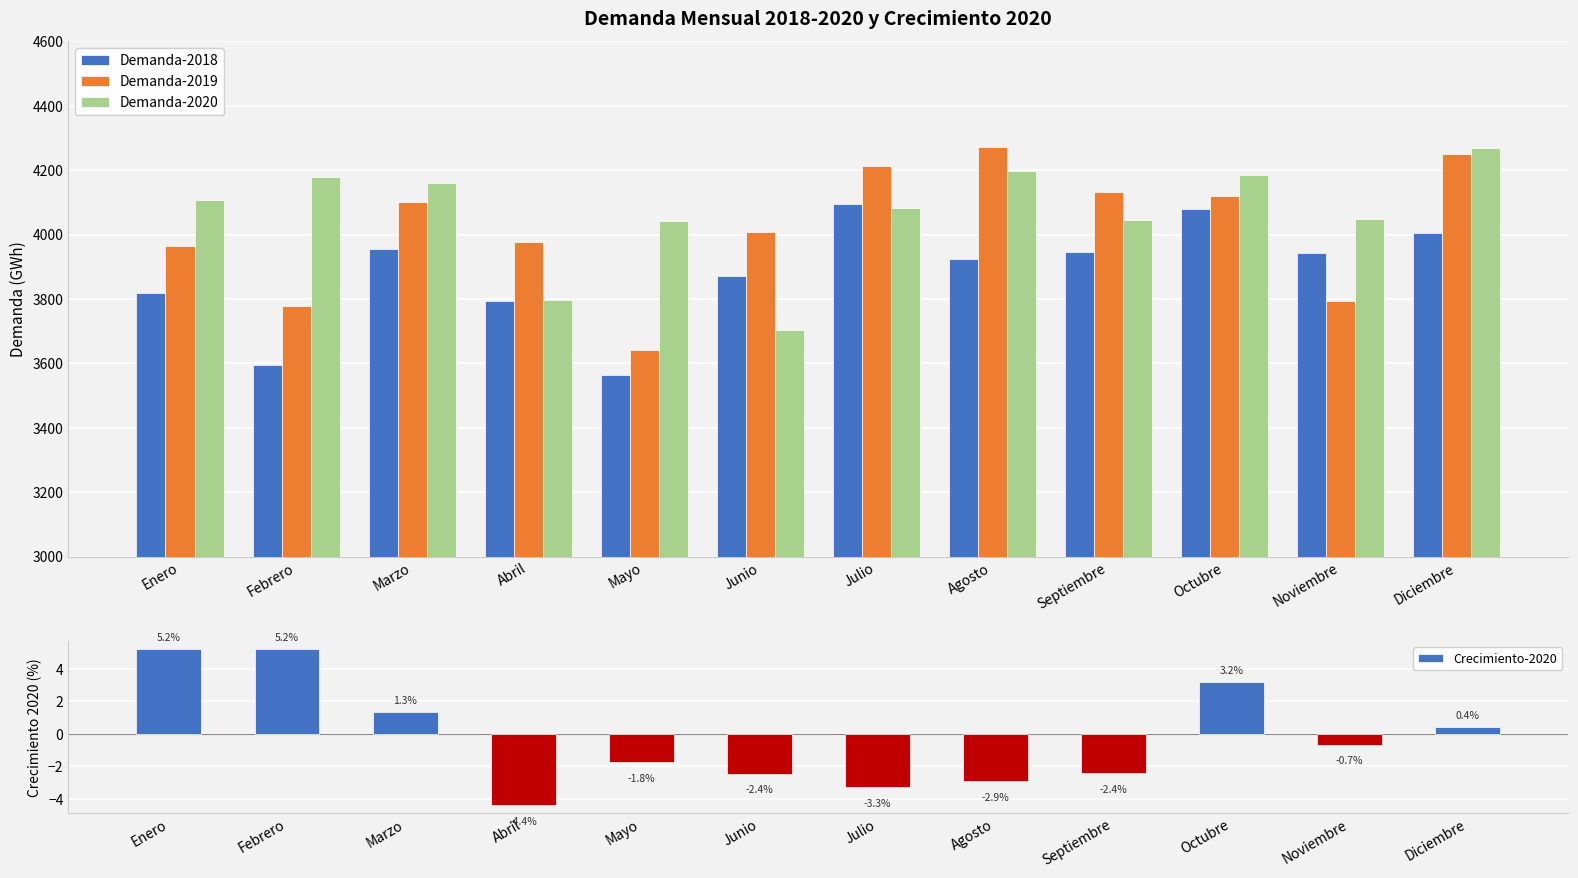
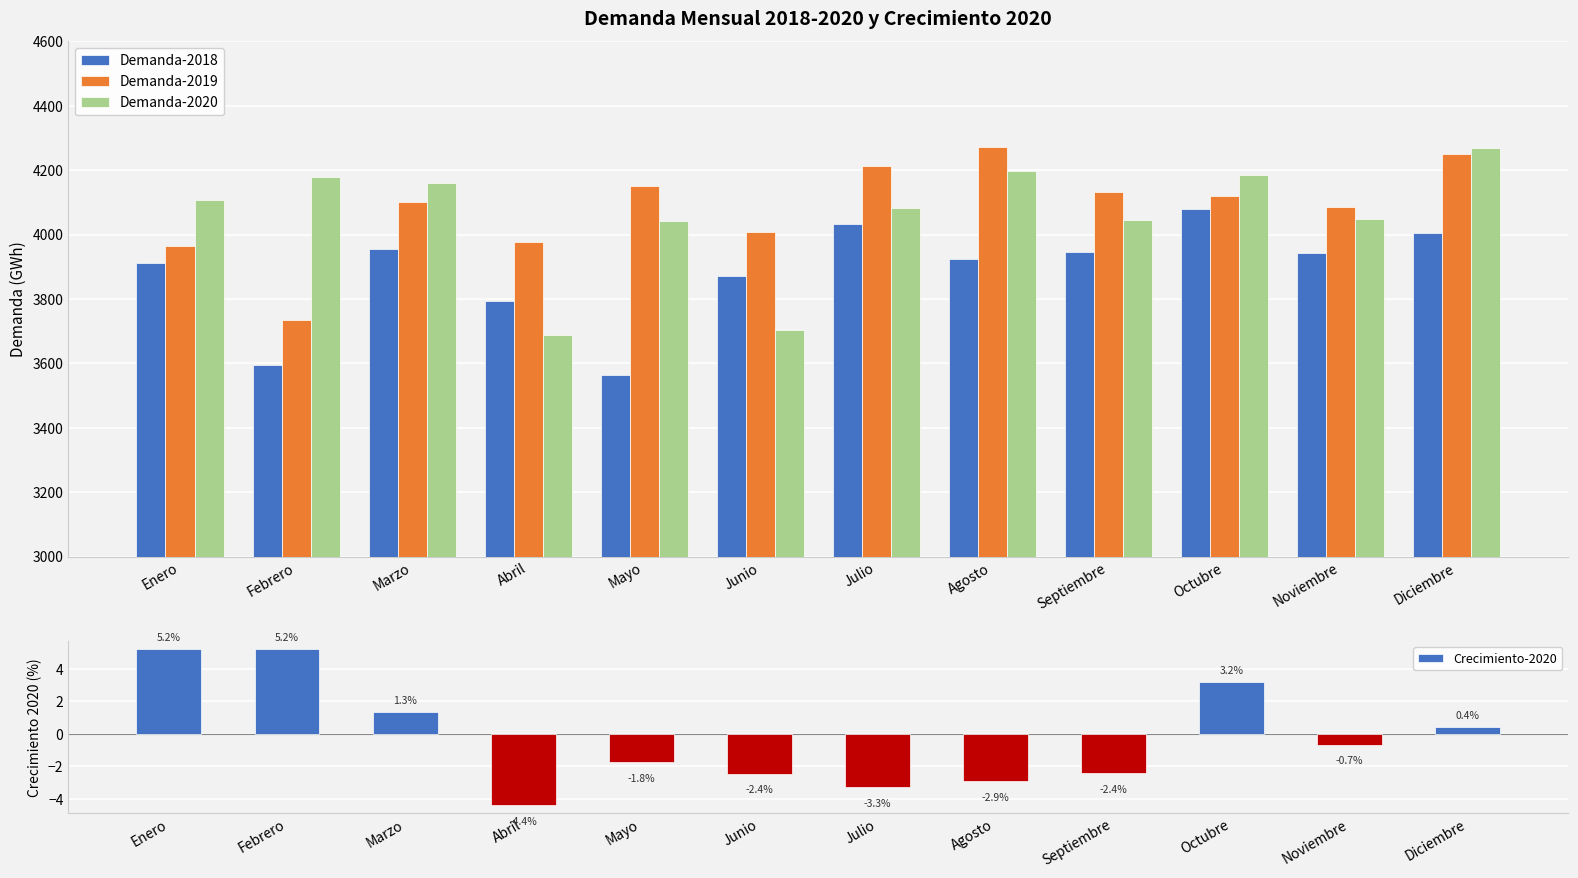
  {
    "Demanda Mensual 2018-2020 y Crecimiento 2020": {
      "Demanda-2018": {
-       "Enero": 3820,
+       "Enero": 3910,
        "Febrero": 3600,
        "Marzo": 3950,
        "Abril": 3790,
        "Mayo": 3560,
        "Junio": 3870,
-       "Julio": 4090,
+       "Julio": 4030,
        "Agosto": 3920,
        "Septiembre": 3950,
        "Octubre": 4080,
        "Noviembre": 3940,
        "Diciembre": 4010
      },
      "Demanda-2019": {
        "Enero": 3970,
-       "Febrero": 3780,
+       "Febrero": 3740,
        "Marzo": 4100,
        "Abril": 3980,
-       "Mayo": 3640,
+       "Mayo": 4150,
        "Junio": 4010,
        "Julio": 4210,
        "Agosto": 4270,
        "Septiembre": 4130,
        "Octubre": 4120,
-       "Noviembre": 3790,
+       "Noviembre": 4080,
        "Diciembre": 4250
      },
      "Demanda-2020": {
        "Enero": 4110,
        "Febrero": 4180,
        "Marzo": 4160,
-       "Abril": 3800,
+       "Abril": 3690,
        "Mayo": 4040,
        "Junio": 3700,
        "Julio": 4080,
        "Agosto": 4200,
        "Septiembre": 4050,
        "Octubre": 4180,
        "Noviembre": 4050,
        "Diciembre": 4270
      }
    }
  }
